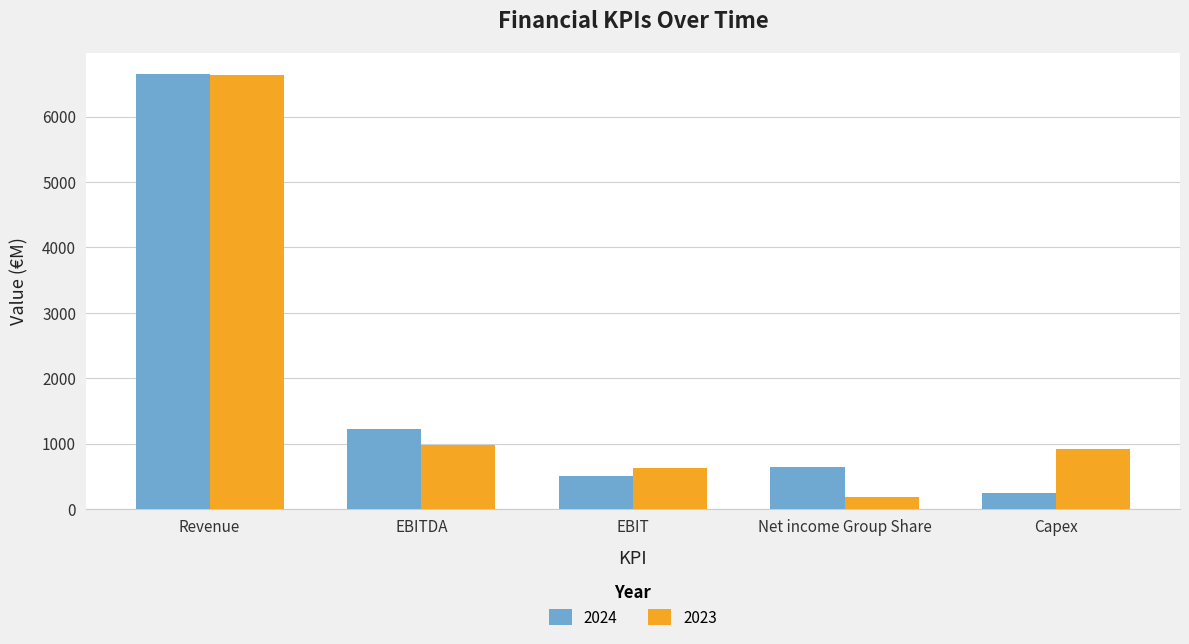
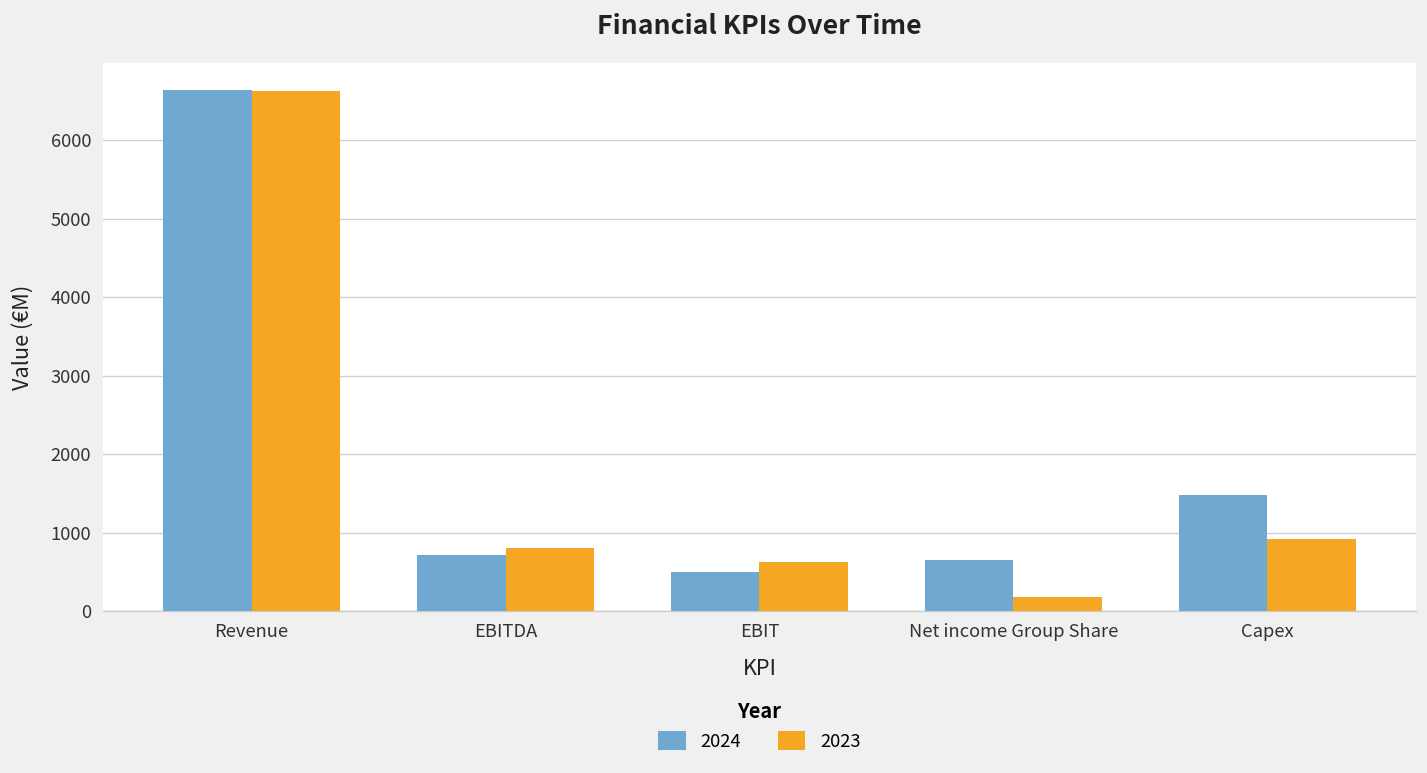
  {
    "2024": {
      "Revenue": 6600,
-     "EBITDA": 1200,
+     "EBITDA": 700,
      "EBIT": 500,
      "Net income Group Share": 600,
-     "Capex": 200
+     "Capex": 1500
    },
    "2023": {
      "Revenue": 6600,
-     "EBITDA": 1000,
+     "EBITDA": 800,
      "EBIT": 600,
      "Net income Group Share": 200,
      "Capex": 900
    }
  }
